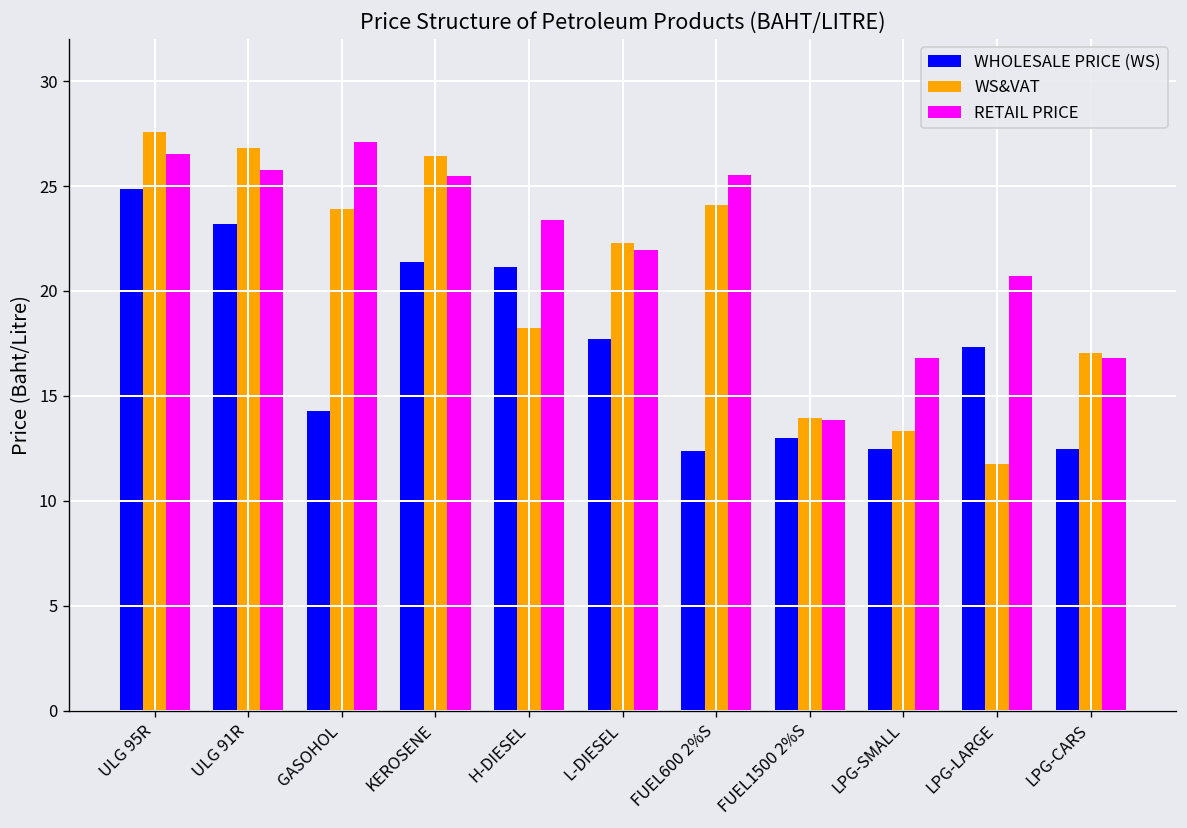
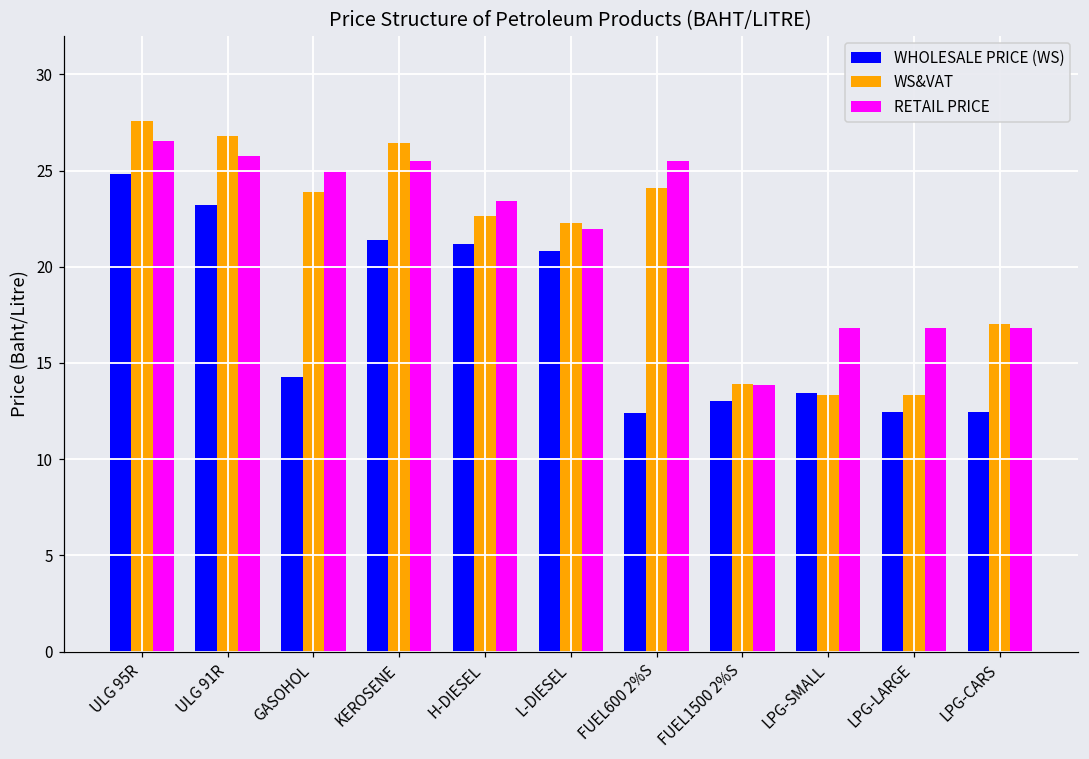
  {
    "WHOLESALE PRICE (WS)": {
      "ULG 95R": 24.8,
      "ULG 91R": 23.2,
      "GASOHOL": 14.3,
      "KEROSENE": 21.4,
      "H-DIESEL": 21.2,
-     "L-DIESEL": 17.7,
+     "L-DIESEL": 20.8,
      "FUEL600 2%S": 12.4,
      "FUEL1500 2%S": 13.0,
-     "LPG-SMALL": 12.5,
-     "LPG-LARGE": 17.3,
+     "LPG-SMALL": 13.4,
+     "LPG-LARGE": 12.5,
      "LPG-CARS": 12.5
    },
    "WS&VAT": {
      "ULG 95R": 27.6,
      "ULG 91R": 26.8,
      "GASOHOL": 23.9,
      "KEROSENE": 26.4,
-     "H-DIESEL": 18.2,
+     "H-DIESEL": 22.6,
      "L-DIESEL": 22.3,
      "FUEL600 2%S": 24.1,
      "FUEL1500 2%S": 13.9,
      "LPG-SMALL": 13.3,
-     "LPG-LARGE": 11.8,
+     "LPG-LARGE": 13.3,
      "LPG-CARS": 17.0
    },
    "RETAIL PRICE": {
      "ULG 95R": 26.5,
      "ULG 91R": 25.7,
-     "GASOHOL": 27.1,
+     "GASOHOL": 25.0,
      "KEROSENE": 25.5,
      "H-DIESEL": 23.4,
      "L-DIESEL": 22.0,
      "FUEL600 2%S": 25.5,
      "FUEL1500 2%S": 13.9,
      "LPG-SMALL": 16.8,
-     "LPG-LARGE": 20.7,
+     "LPG-LARGE": 16.8,
      "LPG-CARS": 16.8
    }
  }
